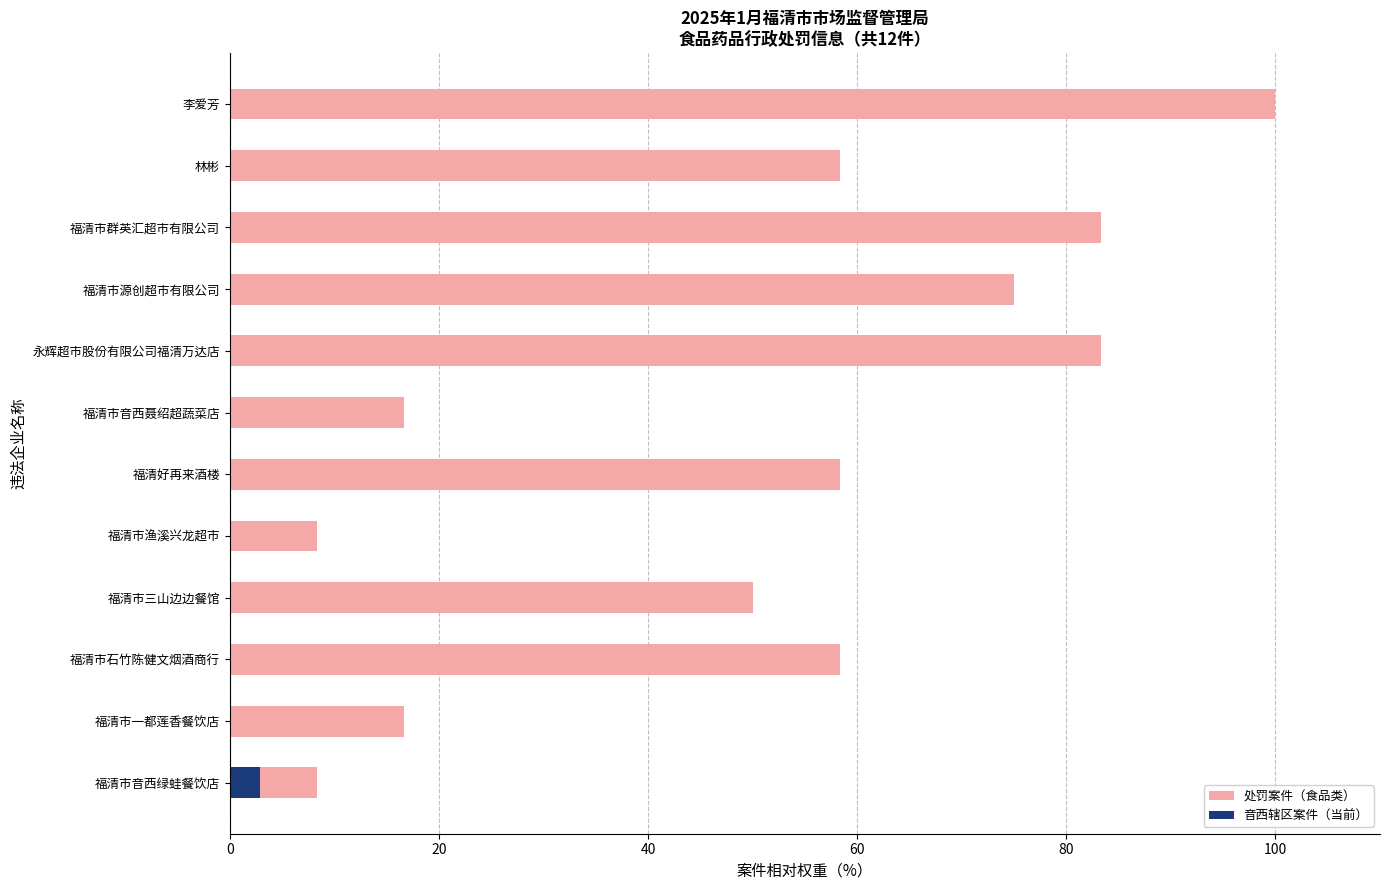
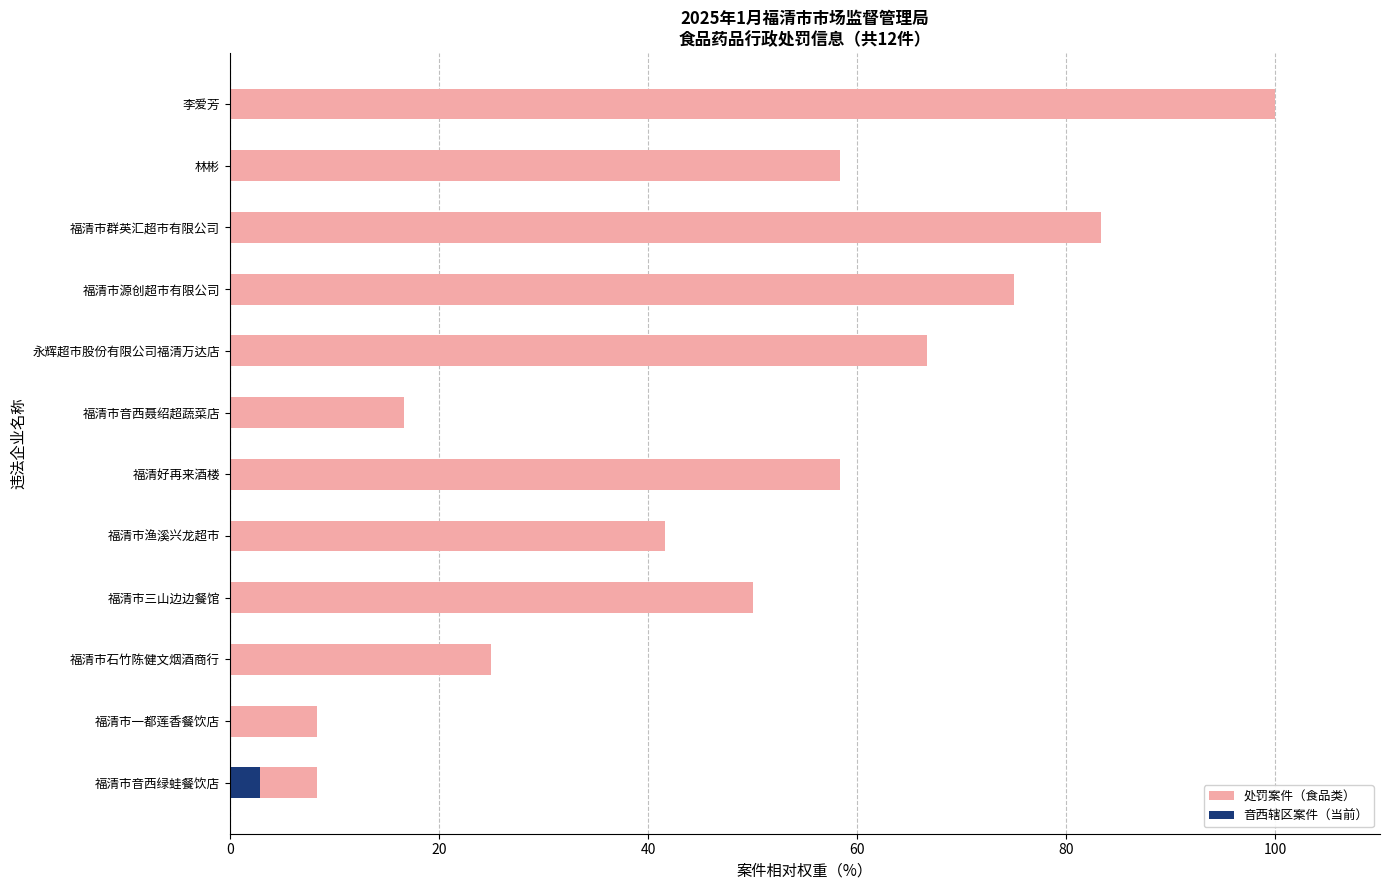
  {
    "处罚案件（食品类）": {
      "李爱芳": 100.0,
      "林彬": 58.3,
      "福清市群英汇超市有限公司": 83.3,
      "福清市源创超市有限公司": 75.0,
-     "永辉超市股份有限公司福清万达店": 83.3,
+     "永辉超市股份有限公司福清万达店": 66.7,
      "福清市音西聂绍超蔬菜店": 16.7,
      "福清好再来酒楼": 58.3,
-     "福清市渔溪兴龙超市": 8.3,
+     "福清市渔溪兴龙超市": 41.7,
      "福清市三山边边餐馆": 50.0,
-     "福清市石竹陈健文烟酒商行": 58.3,
-     "福清市一都莲香餐饮店": 16.7,
+     "福清市石竹陈健文烟酒商行": 25.0,
+     "福清市一都莲香餐饮店": 8.3,
      "福清市音西绿蛙餐饮店": 8.3
    }
  }
